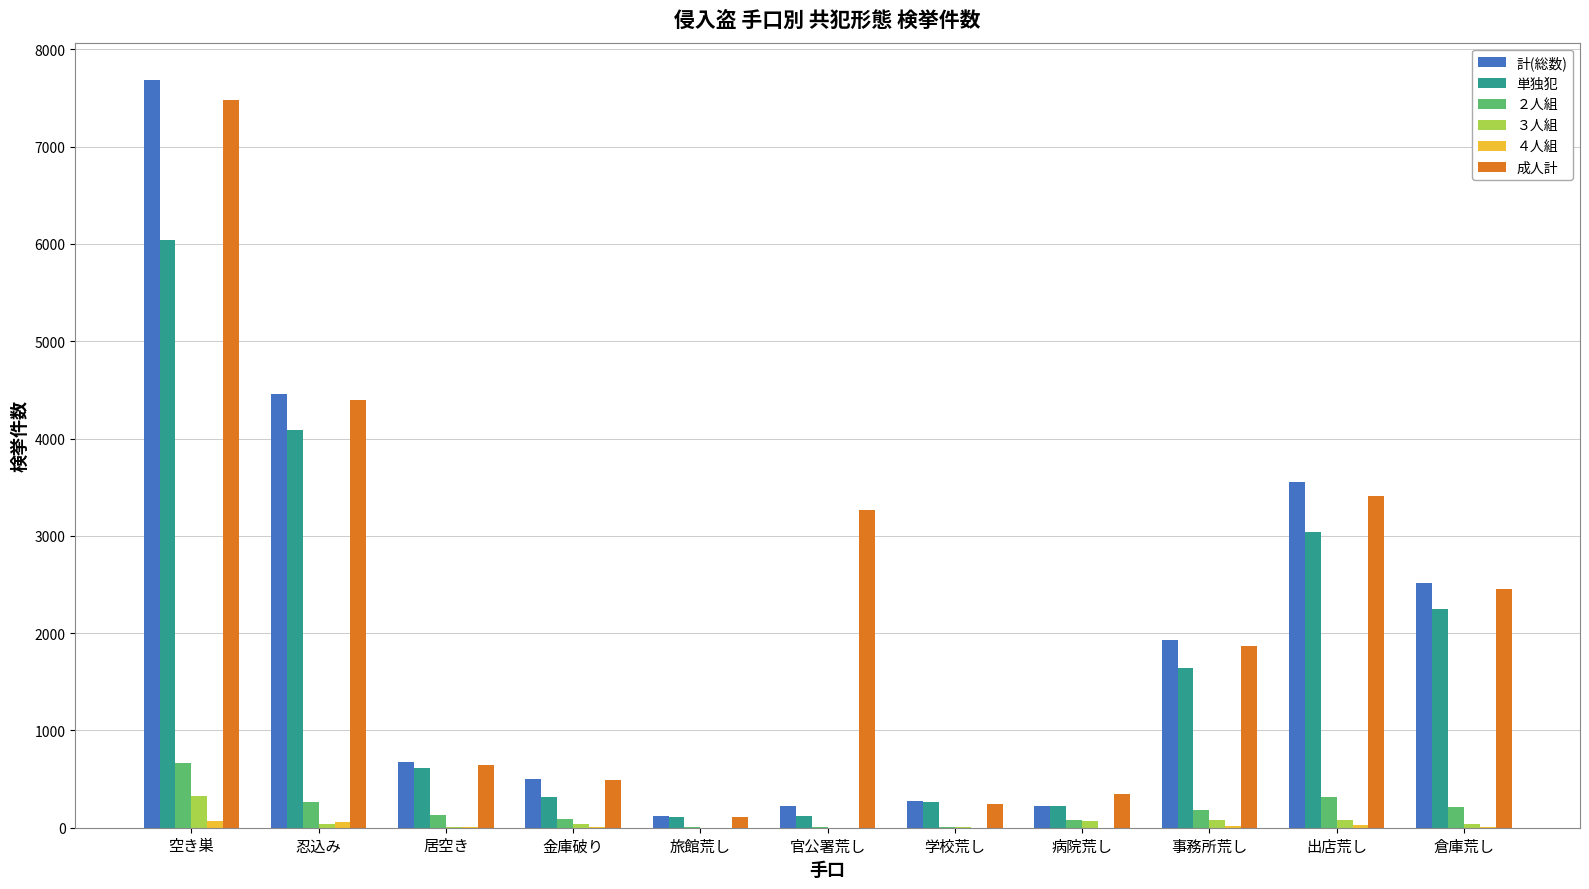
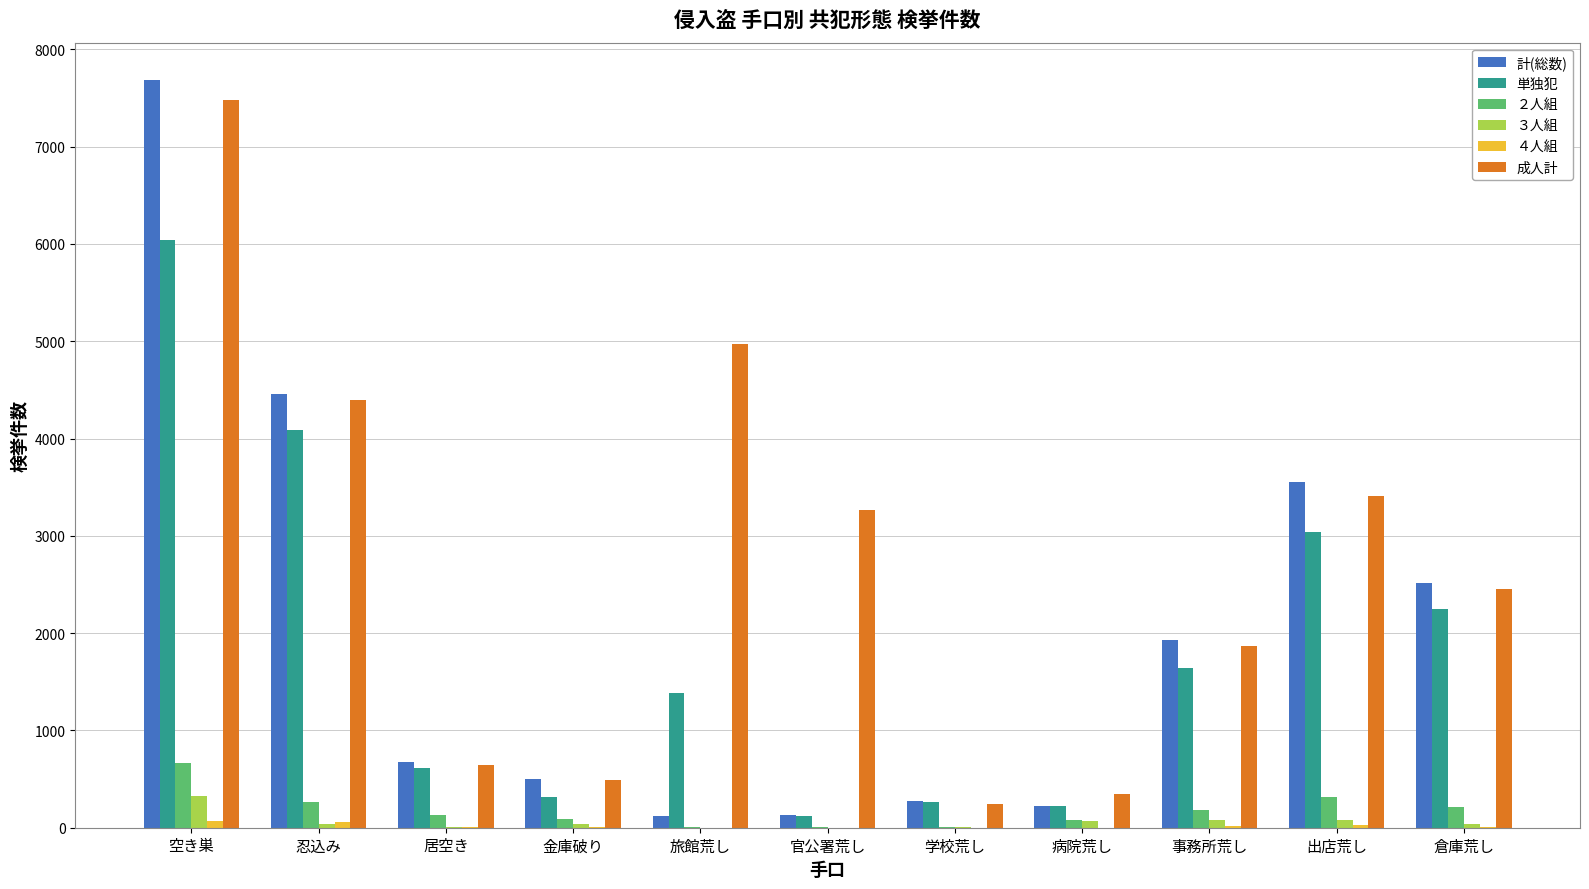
  {
    "計(総数)": {
      "空き巣": 7700,
      "忍込み": 4500,
      "居空き": 700,
      "金庫破り": 500,
      "旅館荒し": 100,
-     "官公署荒し": 200,
+     "官公署荒し": 100,
      "学校荒し": 300,
      "病院荒し": 200,
      "事務所荒し": 1900,
      "出店荒し": 3500,
      "倉庫荒し": 2500
    },
    "単独犯": {
      "空き巣": 6000,
      "忍込み": 4100,
      "居空き": 600,
      "金庫破り": 300,
-     "旅館荒し": 100,
+     "旅館荒し": 1400,
      "官公署荒し": 100,
      "学校荒し": 300,
      "病院荒し": 200,
      "事務所荒し": 1600,
      "出店荒し": 3000,
      "倉庫荒し": 2200
    },
    "２人組": {
      "空き巣": 700,
      "忍込み": 300,
      "居空き": 100,
      "金庫破り": 100,
      "病院荒し": 100,
      "事務所荒し": 200,
      "出店荒し": 300,
      "倉庫荒し": 200
    },
    "３人組": {
      "空き巣": 300,
      "忍込み": 0,
      "金庫破り": 0,
      "旅館荒し": 0,
      "官公署荒し": 0,
      "病院荒し": 100,
      "事務所荒し": 100,
      "出店荒し": 100,
      "倉庫荒し": 0
    },
    "４人組": {
      "空き巣": 100,
      "忍込み": 100,
      "旅館荒し": 0,
      "官公署荒し": 0,
      "病院荒し": 0,
      "出店荒し": 0
    },
    "成人計": {
      "空き巣": 7500,
      "忍込み": 4400,
      "居空き": 600,
      "金庫破り": 500,
-     "旅館荒し": 100,
+     "旅館荒し": 5000,
      "官公署荒し": 3300,
      "学校荒し": 200,
      "病院荒し": 400,
      "事務所荒し": 1900,
      "出店荒し": 3400,
      "倉庫荒し": 2500
    }
  }
